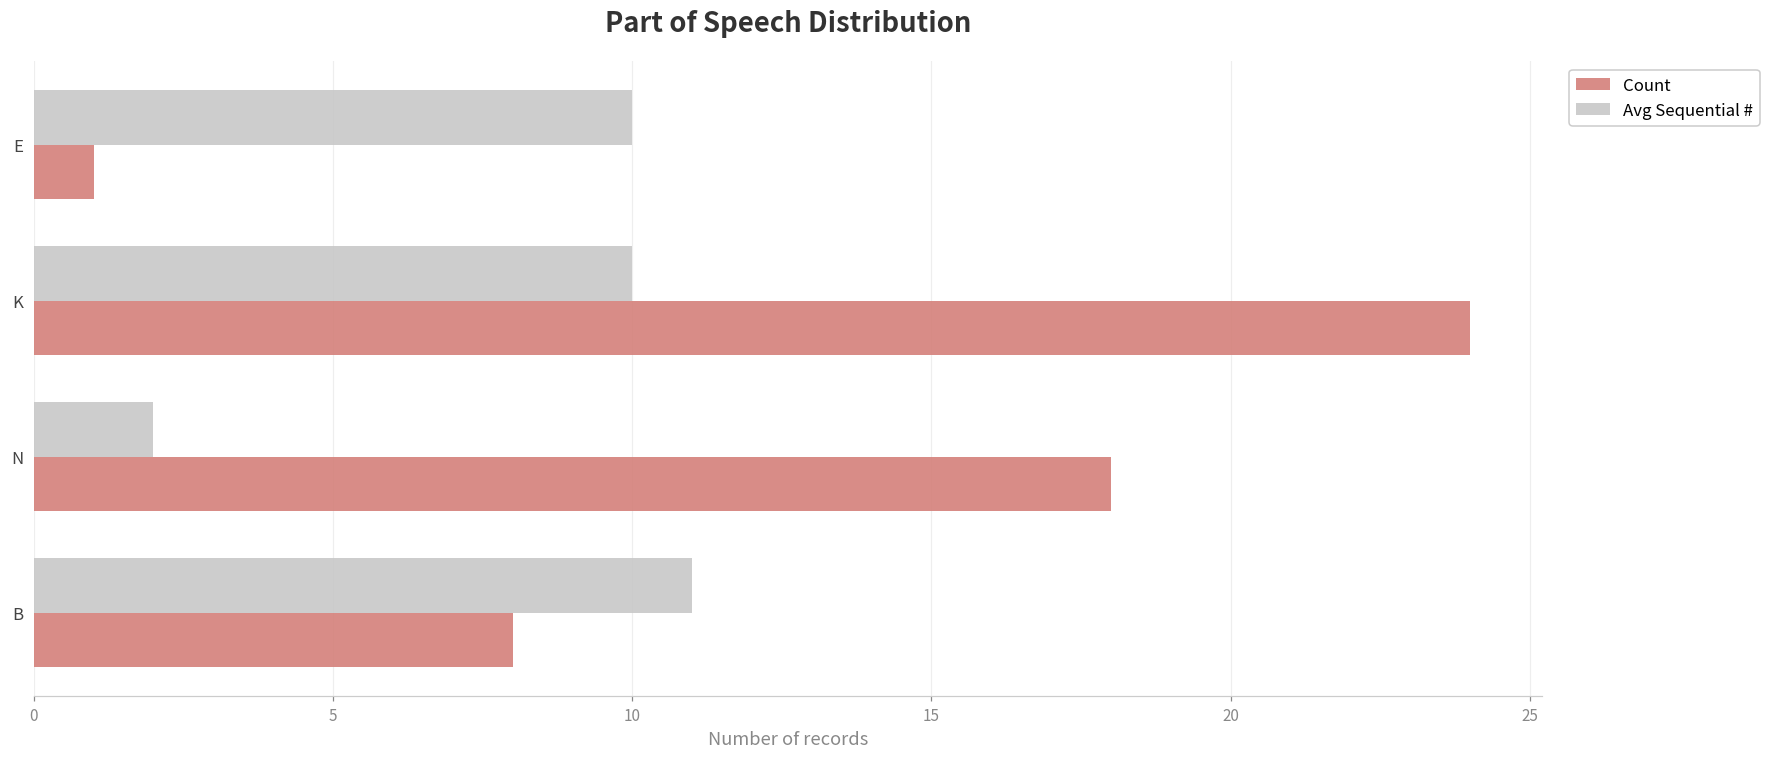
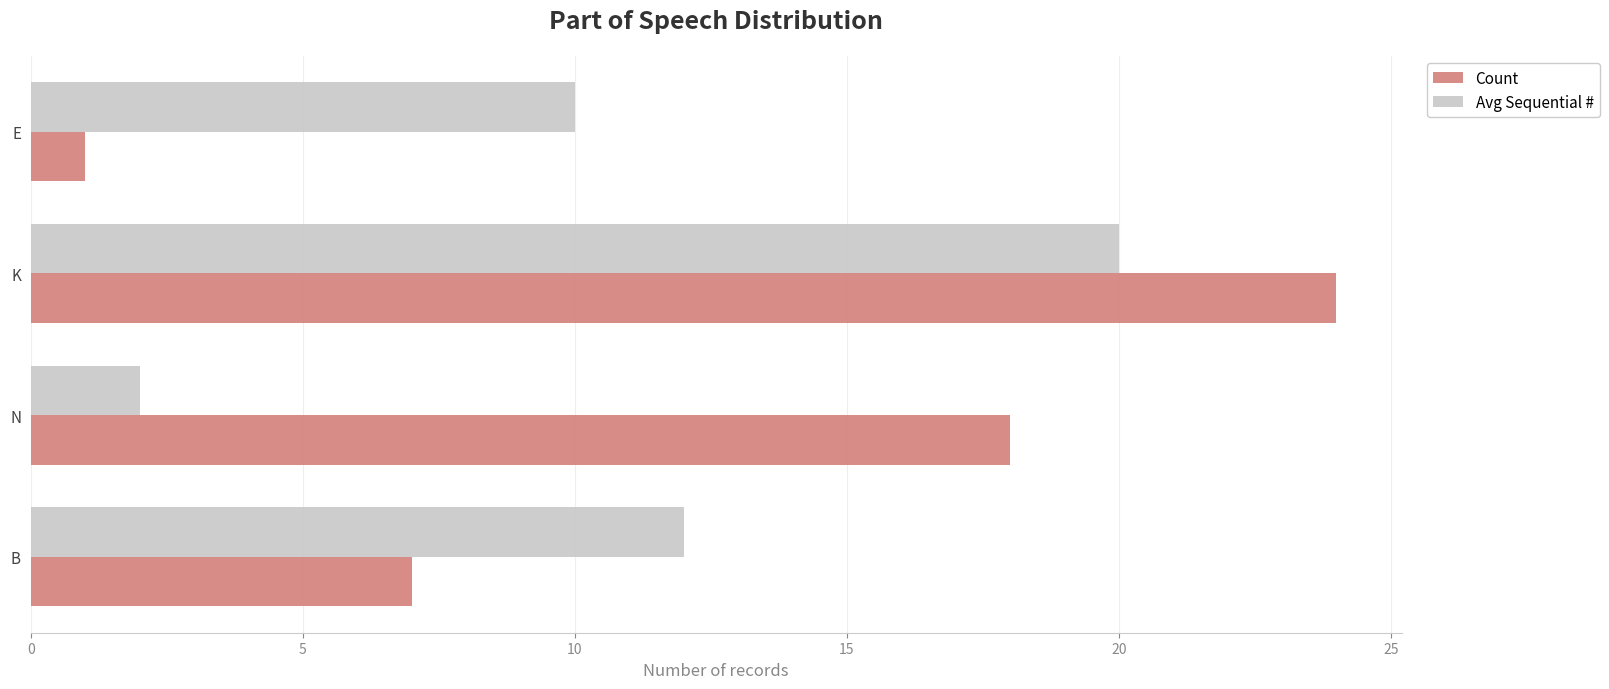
  {
    "Count": {
      "E": 1,
      "K": 24,
      "N": 18,
-     "B": 8
+     "B": 7
    },
    "Avg Sequential #": {
      "E": 10,
-     "K": 10,
+     "K": 20,
      "N": 2,
-     "B": 11
+     "B": 12
    }
  }
